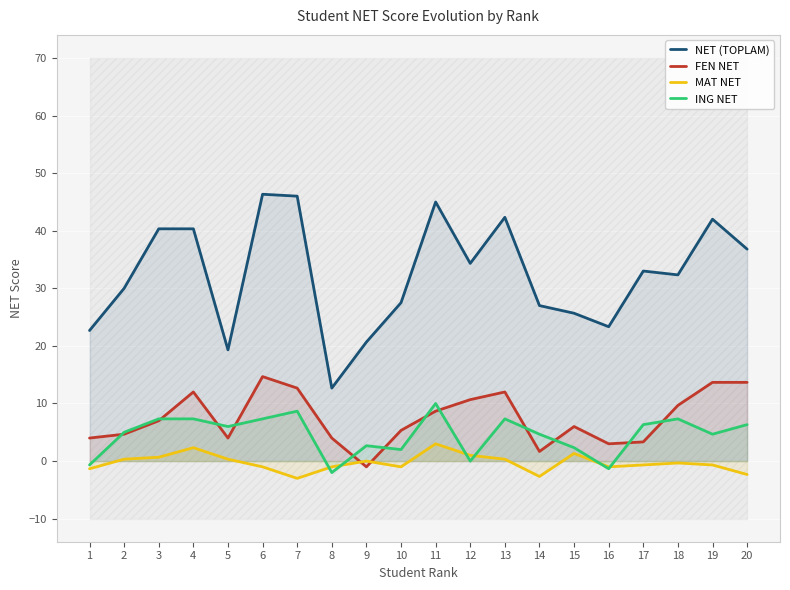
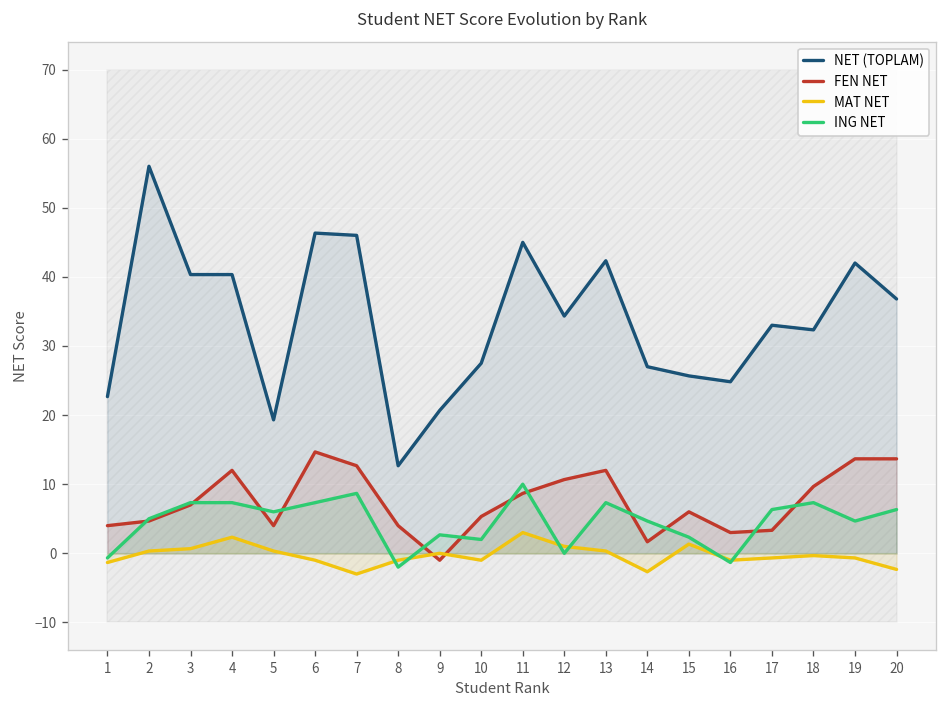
  {
    "NET (TOPLAM)": {
      "1": 23,
-     "2": 30,
+     "2": 56,
      "3": 40,
      "4": 40,
      "5": 19,
      "6": 46,
      "7": 46,
      "8": 13,
      "9": 21,
      "10": 28,
      "11": 45,
      "12": 34,
      "13": 42,
      "14": 27,
      "15": 26,
-     "16": 23,
+     "16": 25,
      "17": 33,
      "18": 32,
      "19": 42,
      "20": 37
    }
  }
